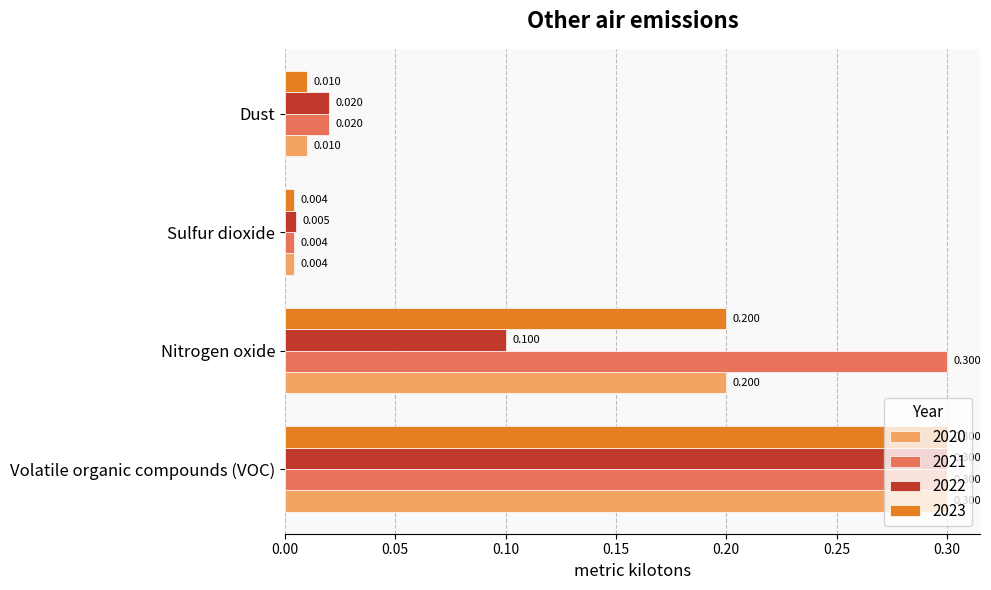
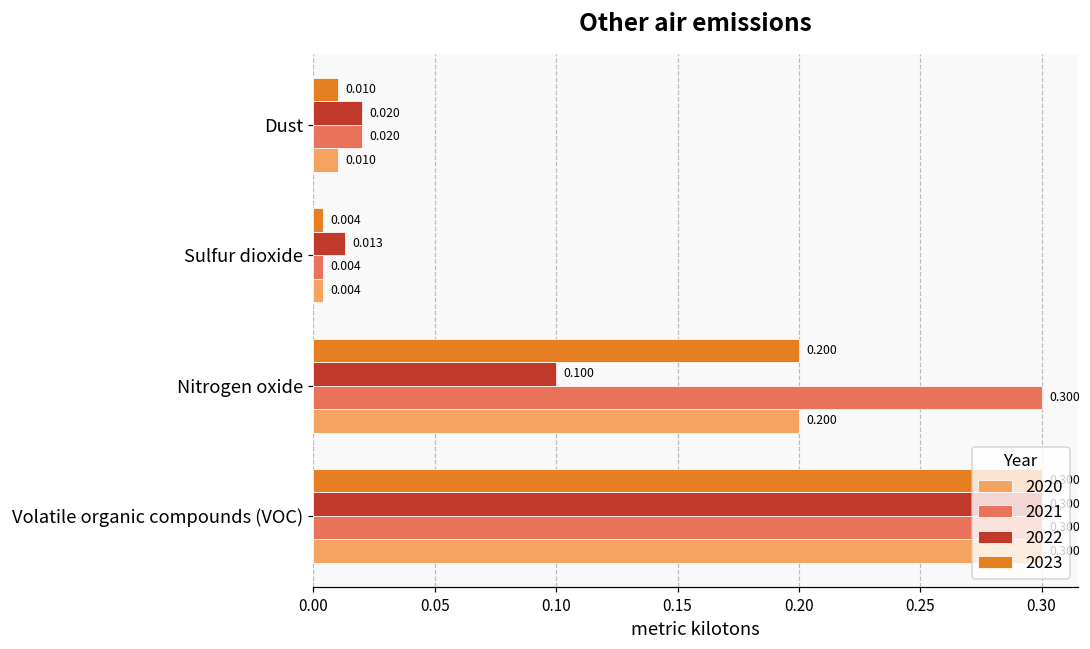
  {
    "2022": {
      "Dust": 0.020,
-     "Sulfur dioxide": 0.005,
+     "Sulfur dioxide": 0.013,
      "Nitrogen oxide": 0.100
    }
  }
